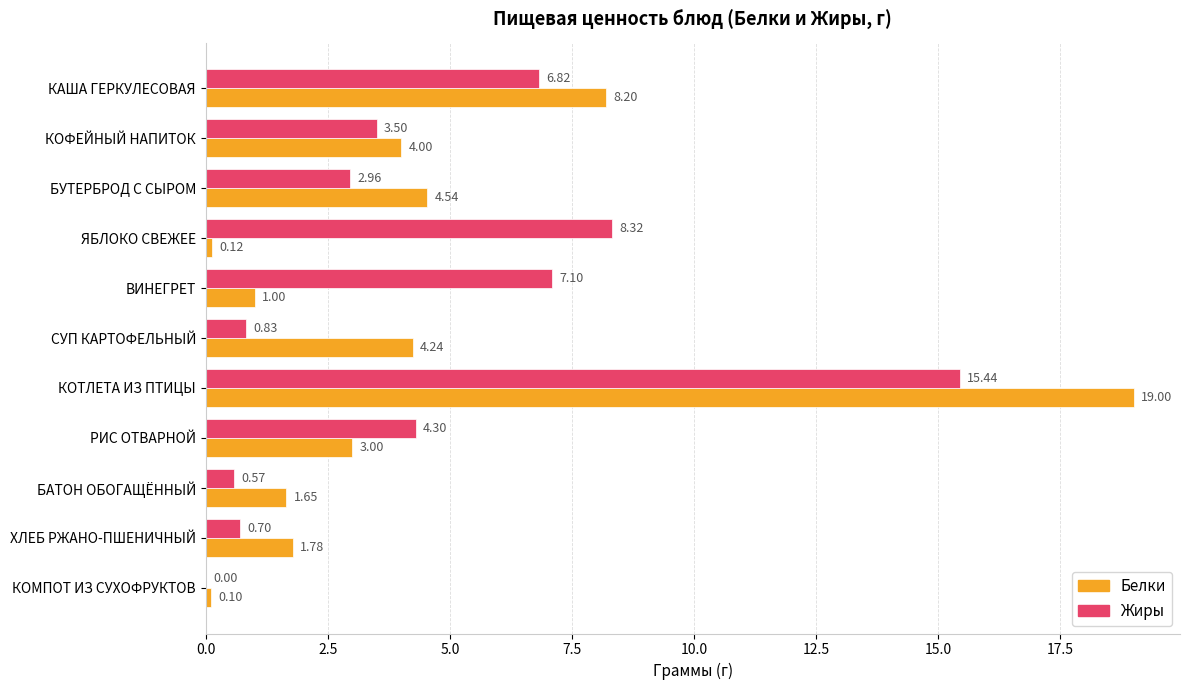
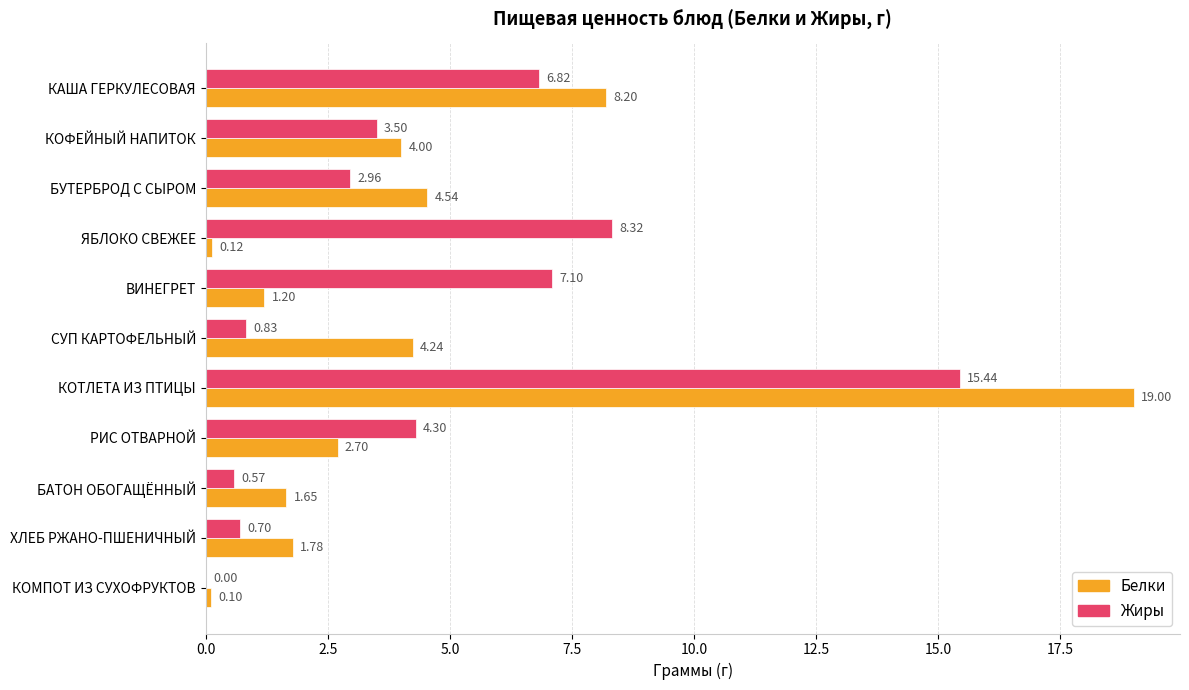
  {
    "Белки": {
      "КАША ГЕРКУЛЕСОВАЯ": 8.20,
      "КОФЕЙНЫЙ НАПИТОК": 4.00,
      "БУТЕРБРОД С СЫРОМ": 4.54,
      "ЯБЛОКО СВЕЖЕЕ": 0.12,
-     "ВИНЕГРЕТ": 1.00,
+     "ВИНЕГРЕТ": 1.20,
      "СУП КАРТОФЕЛЬНЫЙ": 4.24,
      "КОТЛЕТА ИЗ ПТИЦЫ": 19.00,
-     "РИС ОТВАРНОЙ": 3.00,
+     "РИС ОТВАРНОЙ": 2.70,
      "БАТОН ОБОГАЩЁННЫЙ": 1.65,
      "ХЛЕБ РЖАНО-ПШЕНИЧНЫЙ": 1.78,
      "КОМПОТ ИЗ СУХОФРУКТОВ": 0.10
    },
    "Жиры": {
      "КАША ГЕРКУЛЕСОВАЯ": 6.82,
      "КОФЕЙНЫЙ НАПИТОК": 3.50,
      "БУТЕРБРОД С СЫРОМ": 2.96,
      "ЯБЛОКО СВЕЖЕЕ": 8.32,
      "ВИНЕГРЕТ": 7.10,
      "СУП КАРТОФЕЛЬНЫЙ": 0.83,
      "КОТЛЕТА ИЗ ПТИЦЫ": 15.44,
      "РИС ОТВАРНОЙ": 4.30,
      "БАТОН ОБОГАЩЁННЫЙ": 0.57,
      "ХЛЕБ РЖАНО-ПШЕНИЧНЫЙ": 0.70,
      "КОМПОТ ИЗ СУХОФРУКТОВ": 0.00
    }
  }
